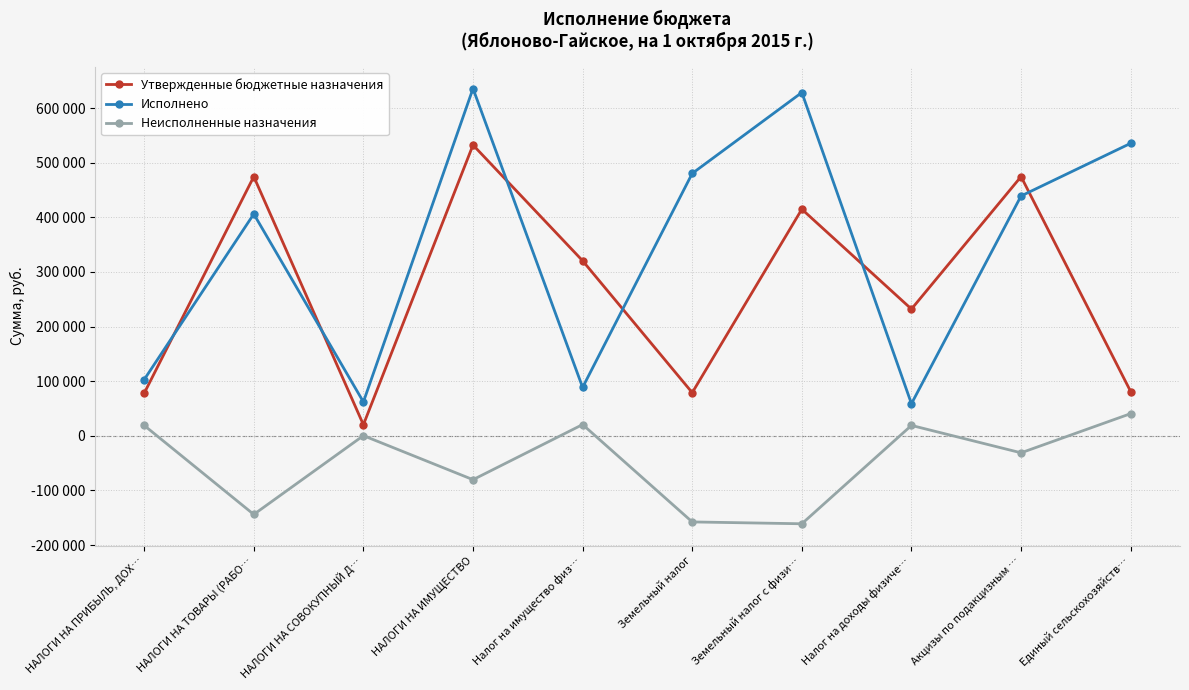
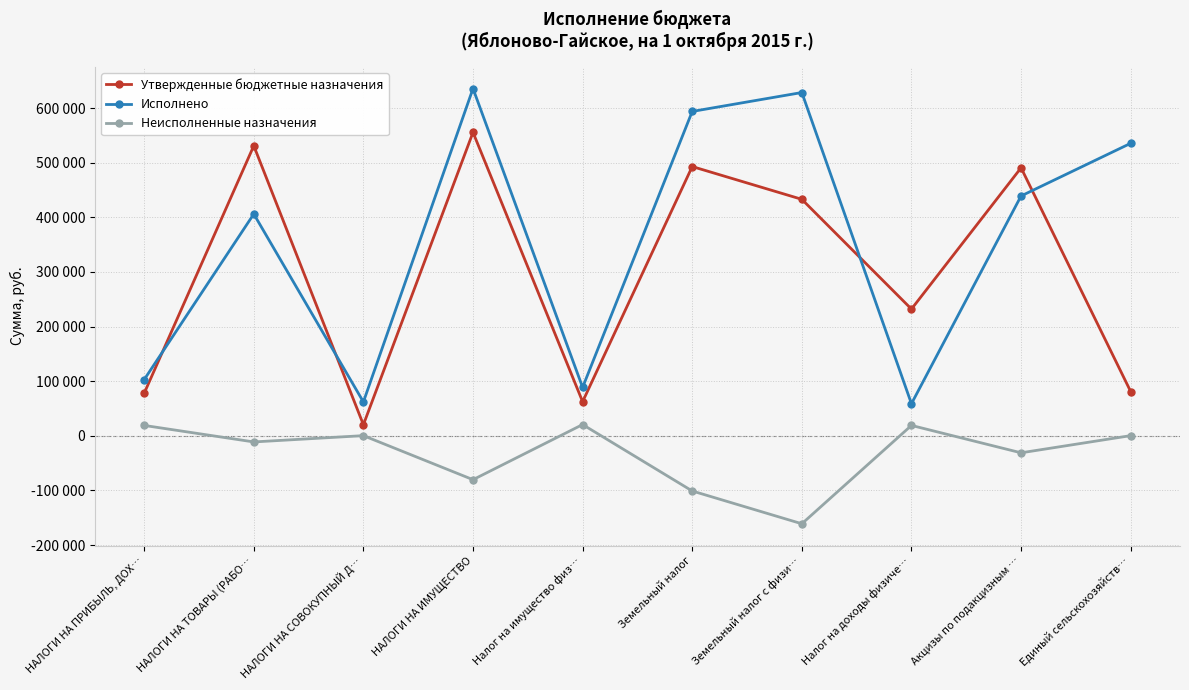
  {
    "Утвержденные бюджетные назначения": {
      "НАЛОГИ НА ПРИБЫЛЬ, ДОХ…": 80000,
-     "НАЛОГИ НА ТОВАРЫ (РАБО…": 470000,
+     "НАЛОГИ НА ТОВАРЫ (РАБО…": 530000,
      "НАЛОГИ НА СОВОКУПНЫЙ Д…": 20000,
-     "НАЛОГИ НА ИМУЩЕСТВО": 530000,
-     "Налог на имущество физ…": 320000,
-     "Земельный налог": 80000,
-     "Земельный налог с физи…": 410000,
+     "НАЛОГИ НА ИМУЩЕСТВО": 560000,
+     "Налог на имущество физ…": 60000,
+     "Земельный налог": 490000,
+     "Земельный налог с физи…": 430000,
      "Налог на доходы физиче…": 230000,
-     "Акцизы по подакцизным …": 470000,
+     "Акцизы по подакцизным …": 490000,
      "Единый сельскохозяйств…": 80000
    },
    "Исполнено": {
      "НАЛОГИ НА ПРИБЫЛЬ, ДОХ…": 100000,
      "НАЛОГИ НА ТОВАРЫ (РАБО…": 410000,
      "НАЛОГИ НА СОВОКУПНЫЙ Д…": 60000,
      "НАЛОГИ НА ИМУЩЕСТВО": 640000,
      "Налог на имущество физ…": 90000,
-     "Земельный налог": 480000,
+     "Земельный налог": 590000,
      "Земельный налог с физи…": 630000,
      "Налог на доходы физиче…": 60000,
      "Акцизы по подакцизным …": 440000,
      "Единый сельскохозяйств…": 540000
    },
    "Неисполненные назначения": {
      "НАЛОГИ НА ПРИБЫЛЬ, ДОХ…": 20000,
-     "НАЛОГИ НА ТОВАРЫ (РАБО…": -140000,
+     "НАЛОГИ НА ТОВАРЫ (РАБО…": -10000,
      "НАЛОГИ НА СОВОКУПНЫЙ Д…": 0,
      "НАЛОГИ НА ИМУЩЕСТВО": -80000,
      "Налог на имущество физ…": 20000,
-     "Земельный налог": -160000,
+     "Земельный налог": -100000,
      "Земельный налог с физи…": -160000,
      "Налог на доходы физиче…": 20000,
      "Акцизы по подакцизным …": -30000,
-     "Единый сельскохозяйств…": 40000
+     "Единый сельскохозяйств…": 0
    }
  }
